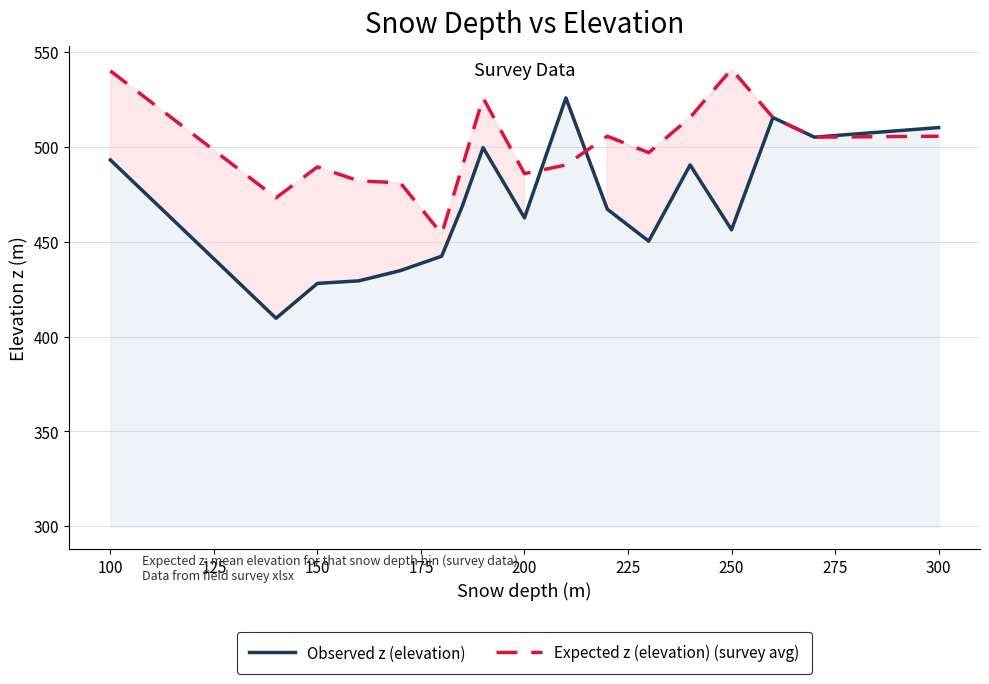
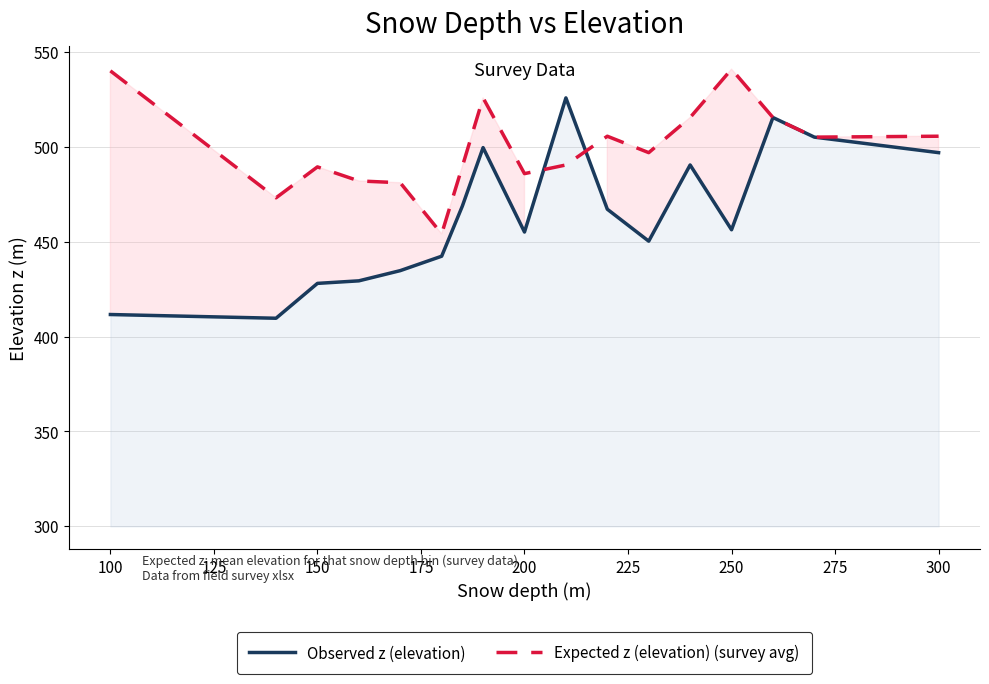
  {
    "Observed z (elevation)": {
-     "100": 493,
+     "100": 412,
      "150": 428,
-     "200": 463,
+     "200": 455,
      "250": 456,
-     "300": 510
+     "300": 497
    },
    "Expected z (elevation) (survey avg)": {
      "100": 540,
      "150": 489,
      "200": 486,
      "250": 541,
      "300": 506
    }
  }
